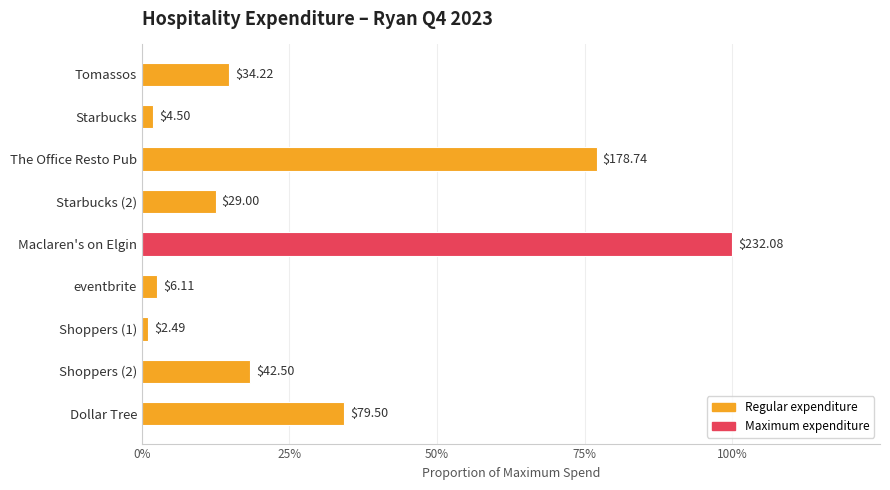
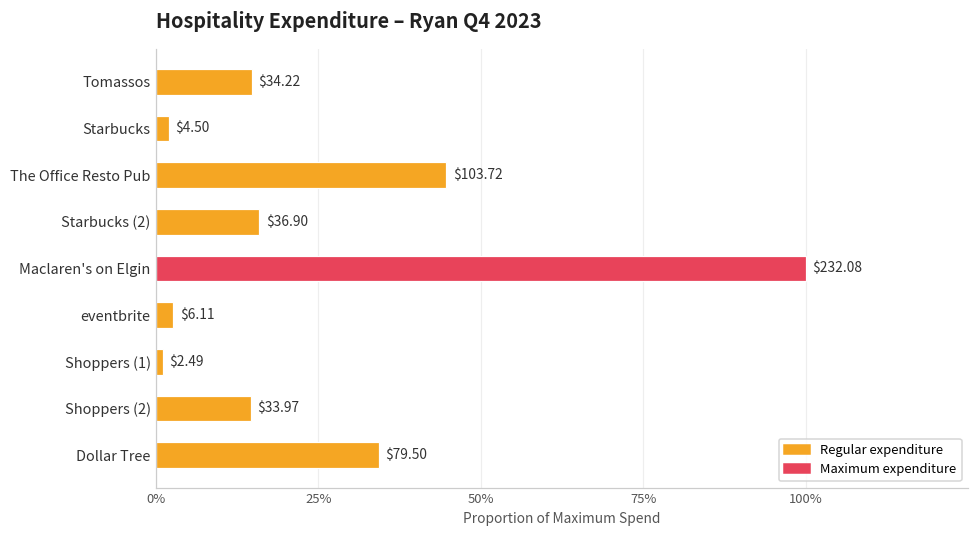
  {
-   "The Office Resto Pub": "$178.74",
-   "Starbucks (2)": "$29.00",
-   "Shoppers (2)": "$42.50"
+   "The Office Resto Pub": "$103.72",
+   "Starbucks (2)": "$36.90",
+   "Shoppers (2)": "$33.97"
  }
